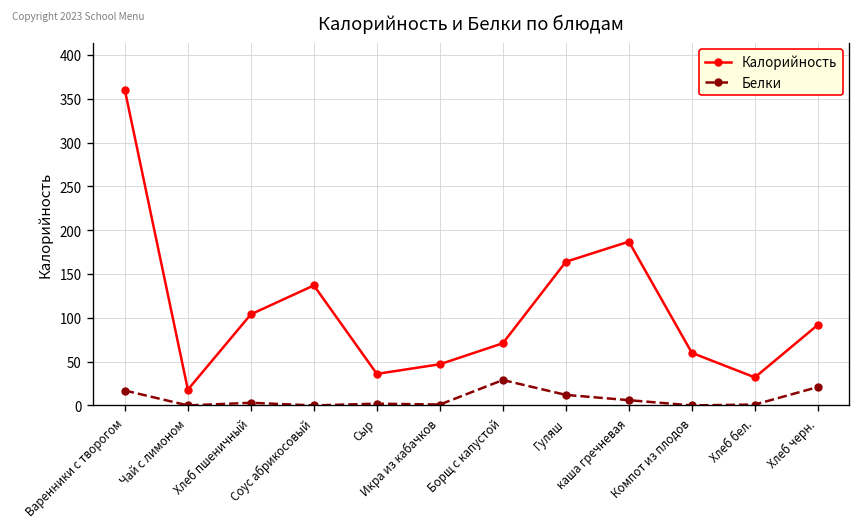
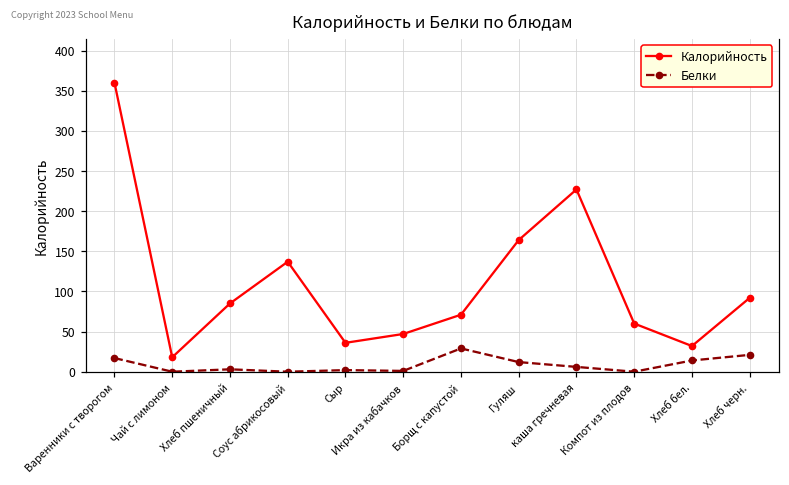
  {
    "Калорийность": {
      "Варенники с творогом": 360,
      "Чай с лимоном": 20,
-     "Хлеб пшеничный": 100,
+     "Хлеб пшеничный": 90,
      "Соус абрикосовый": 140,
      "Сыр": 40,
      "Икра из кабачков": 50,
      "Борщ с капустой": 70,
      "Гуляш": 160,
-     "каша гречневая": 190,
+     "каша гречневая": 230,
      "Компот из плодов": 60,
      "Хлеб бел.": 30,
      "Хлеб черн.": 90
    },
    "Белки": {
      "Варенники с творогом": 20,
      "Чай с лимоном": 0,
      "Хлеб пшеничный": 0,
      "Соус абрикосовый": 0,
      "Сыр": 0,
      "Икра из кабачков": 0,
      "Борщ с капустой": 30,
      "Гуляш": 10,
      "каша гречневая": 10,
      "Компот из плодов": 0,
-     "Хлеб бел.": 0,
+     "Хлеб бел.": 10,
      "Хлеб черн.": 20
    }
  }
